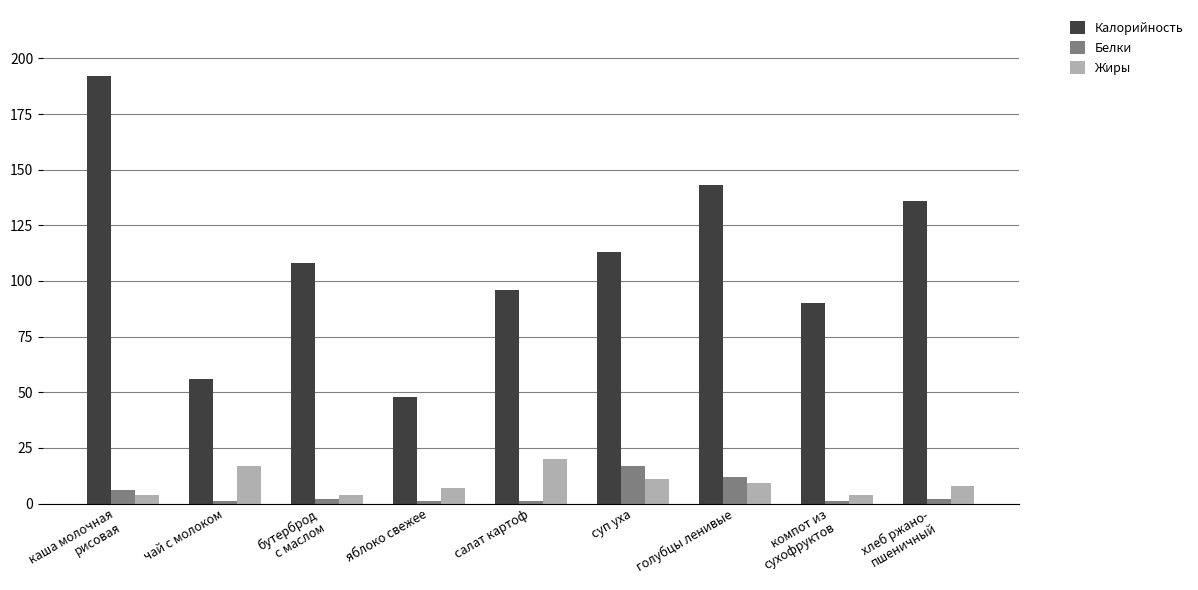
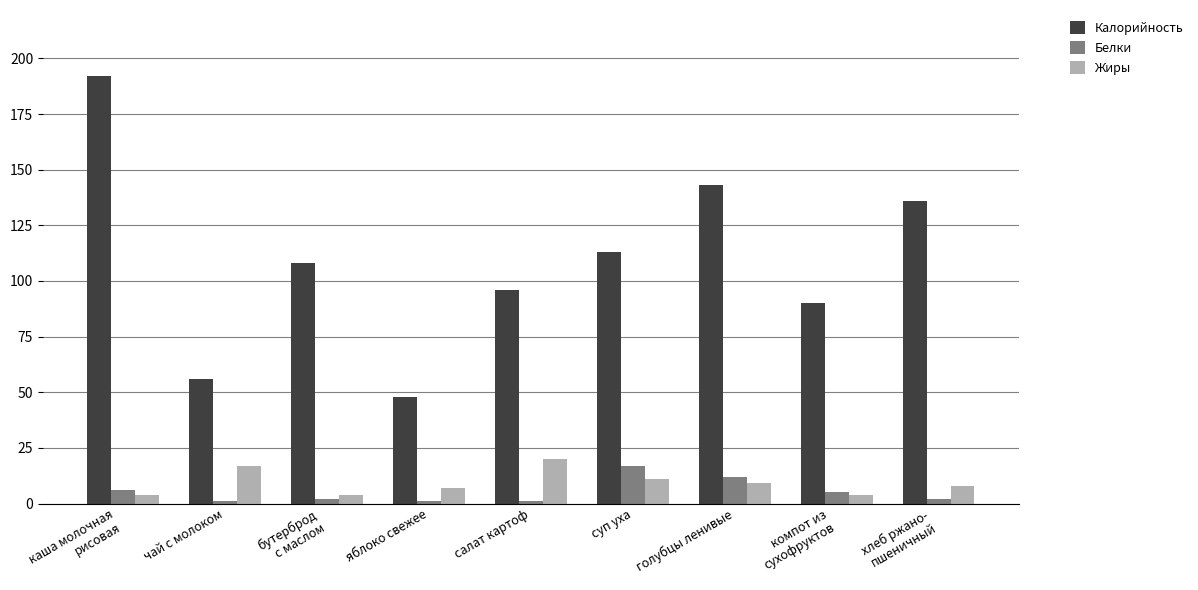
  {
    "Калорийность": {
      "каша молочная рисовая": 192,
      "чай с молоком": 56,
      "бутерброд с маслом": 108,
      "яблоко свежее": 48,
      "салат картоф": 96,
      "суп уха": 113,
      "голубцы ленивые": 143,
      "компот из сухофруктов": 90,
      "хлеб ржано- пшеничный": 136
    },
    "Белки": {
      "каша молочная рисовая": 6,
      "бутерброд с маслом": 2,
      "суп уха": 17,
      "голубцы ленивые": 12,
-     "компот из сухофруктов": 1,
+     "компот из сухофруктов": 5,
      "хлеб ржано- пшеничный": 2
    },
    "Жиры": {
      "каша молочная рисовая": 4,
      "чай с молоком": 17,
      "бутерброд с маслом": 4,
      "яблоко свежее": 7,
      "салат картоф": 20,
      "суп уха": 11,
      "голубцы ленивые": 9,
      "компот из сухофруктов": 4,
      "хлеб ржано- пшеничный": 8
    }
  }
